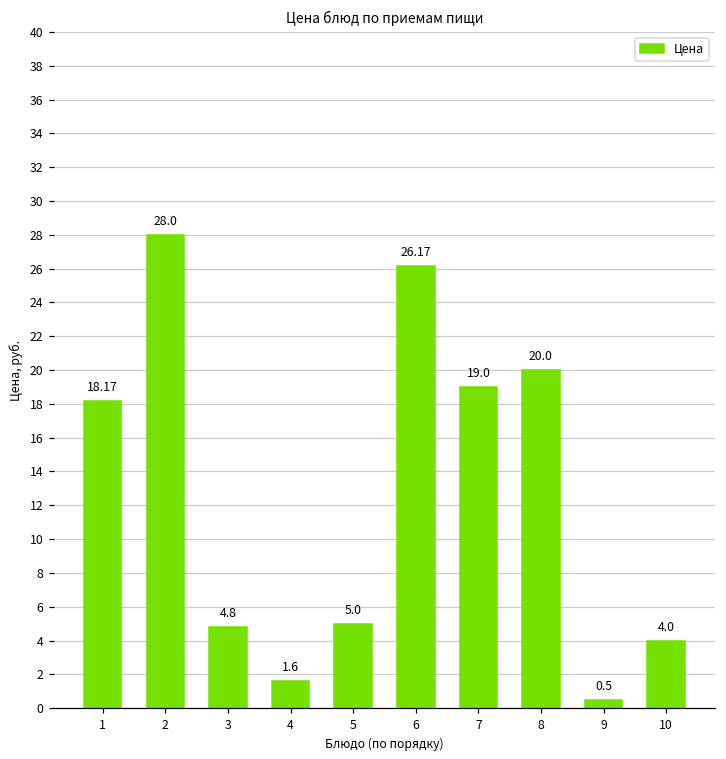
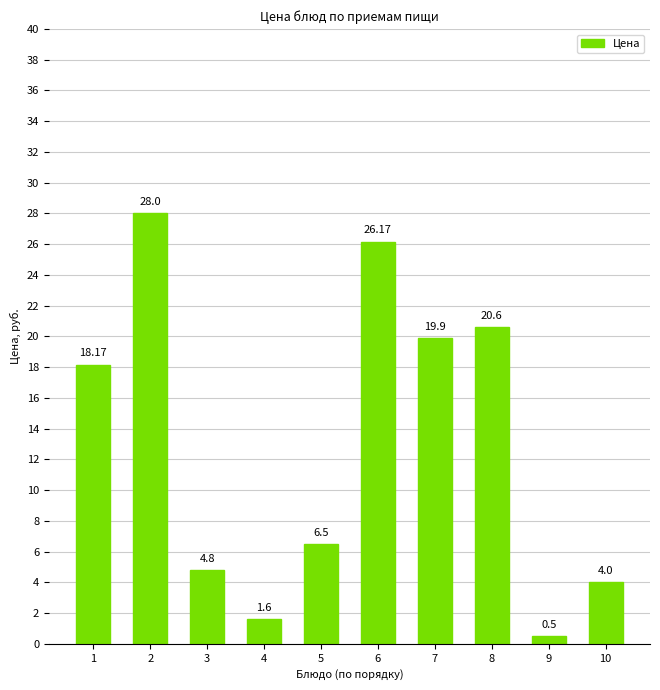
  {
    "1": 18.17,
    "2": 28.0,
    "3": 4.8,
    "4": 1.6,
-   "5": 5.0,
+   "5": 6.5,
    "6": 26.17,
-   "7": 19.0,
-   "8": 20.0,
+   "7": 19.9,
+   "8": 20.6,
    "9": 0.5,
    "10": 4.0
  }
